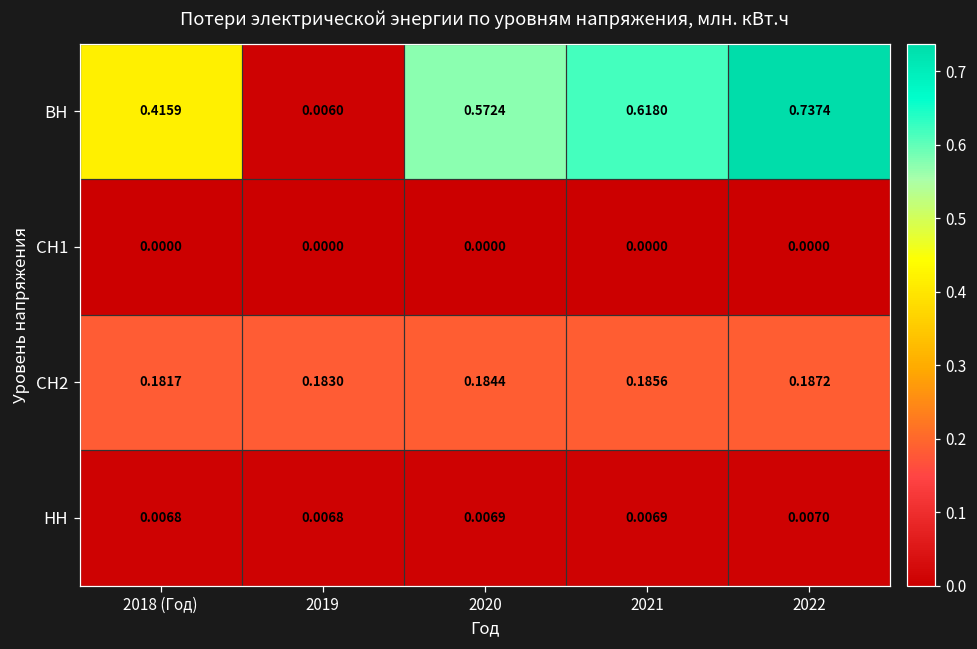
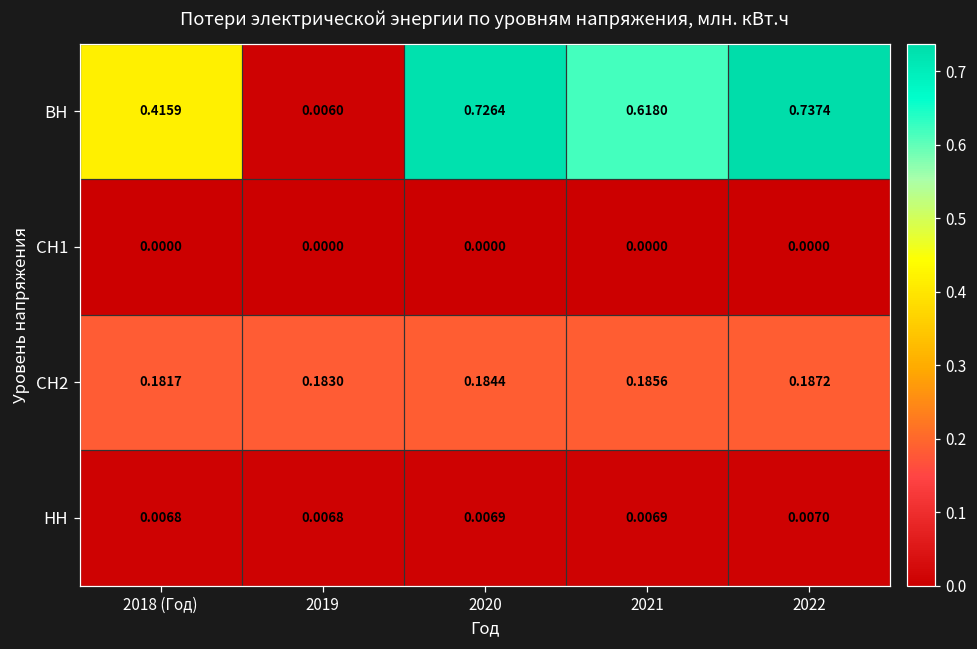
  {
    "ВН": {
      "2018 (Год)": 0.4159,
      "2019": 0.0060,
-     "2020": 0.5724,
+     "2020": 0.7264,
      "2021": 0.6180,
      "2022": 0.7374
    },
    "СН1": {
      "2018 (Год)": 0.0000,
      "2019": 0.0000,
      "2020": 0.0000,
      "2021": 0.0000,
      "2022": 0.0000
    },
    "СН2": {
      "2018 (Год)": 0.1817,
      "2019": 0.1830,
      "2020": 0.1844,
      "2021": 0.1856,
      "2022": 0.1872
    },
    "НН": {
      "2018 (Год)": 0.0068,
      "2019": 0.0068,
      "2020": 0.0069,
      "2021": 0.0069,
      "2022": 0.0070
    }
  }
